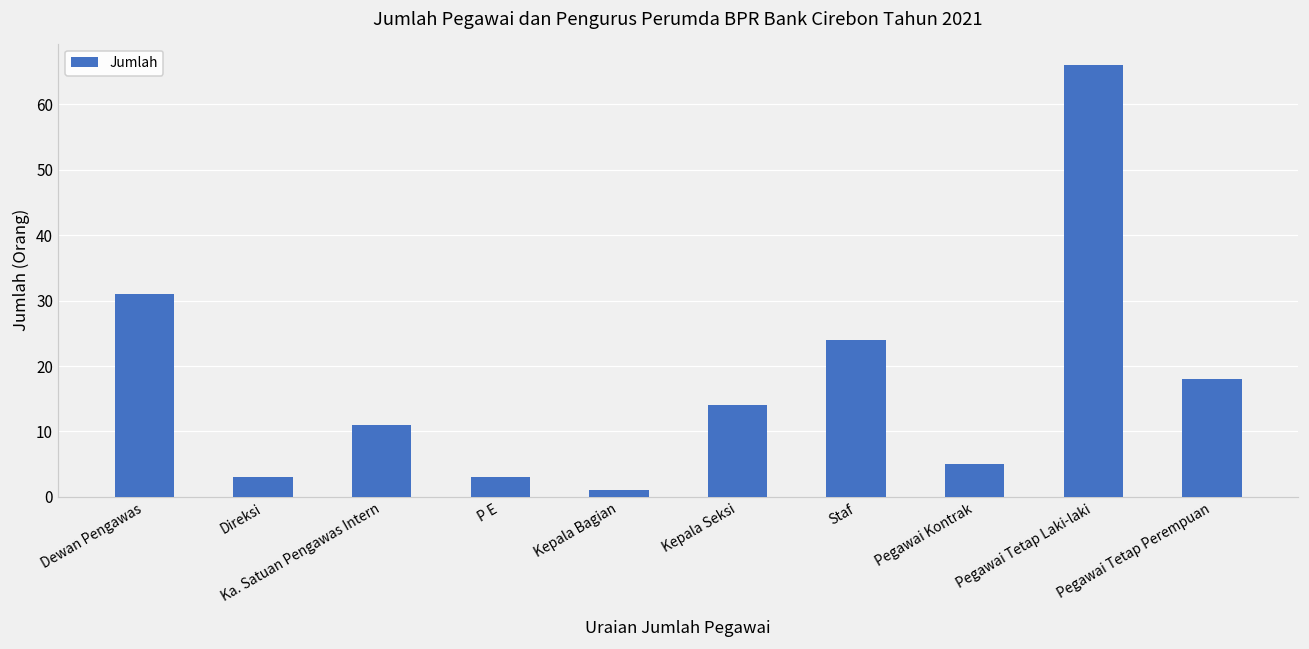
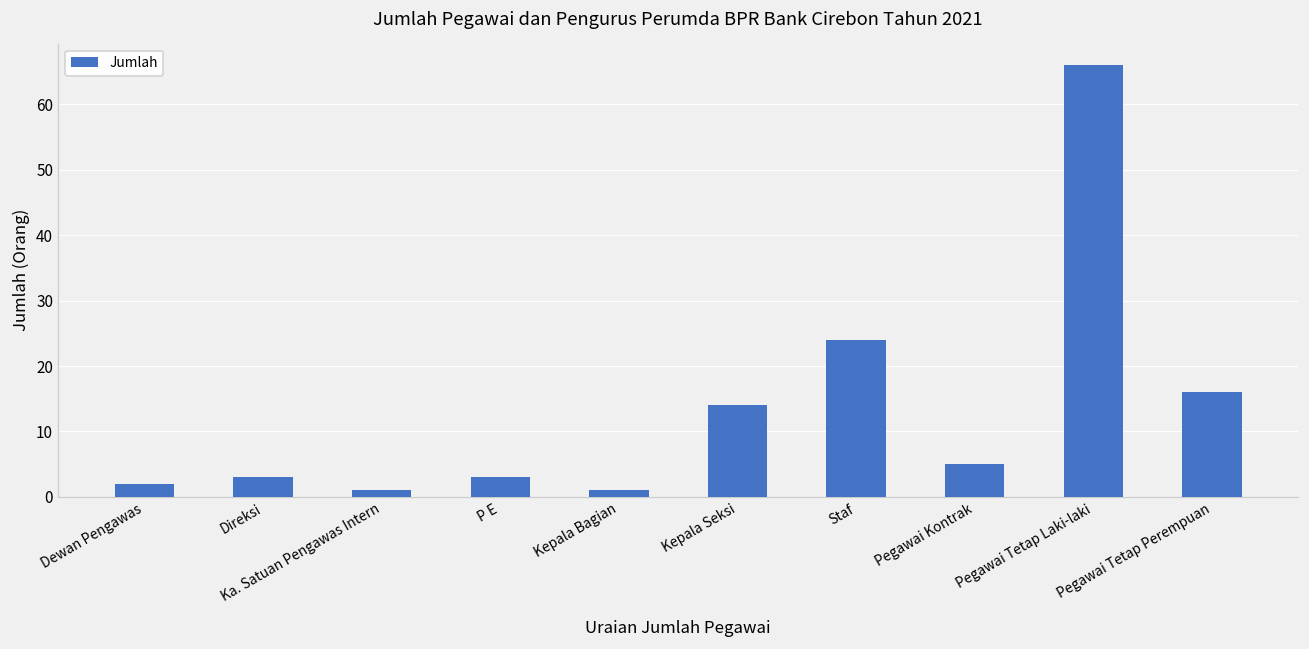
  {
-   "Dewan Pengawas": 31,
+   "Dewan Pengawas": 2,
    "Direksi": 3,
-   "Ka. Satuan Pengawas Intern": 11,
+   "Ka. Satuan Pengawas Intern": 1,
    "P E": 3,
    "Kepala Bagian": 1,
    "Kepala Seksi": 14,
    "Staf": 24,
    "Pegawai Kontrak": 5,
    "Pegawai Tetap Laki-laki": 66,
-   "Pegawai Tetap Perempuan": 18
+   "Pegawai Tetap Perempuan": 16
  }
